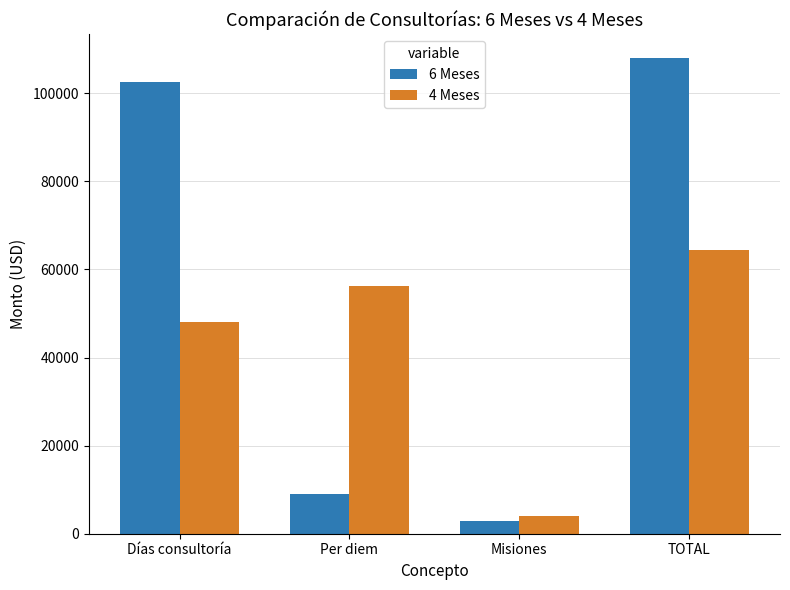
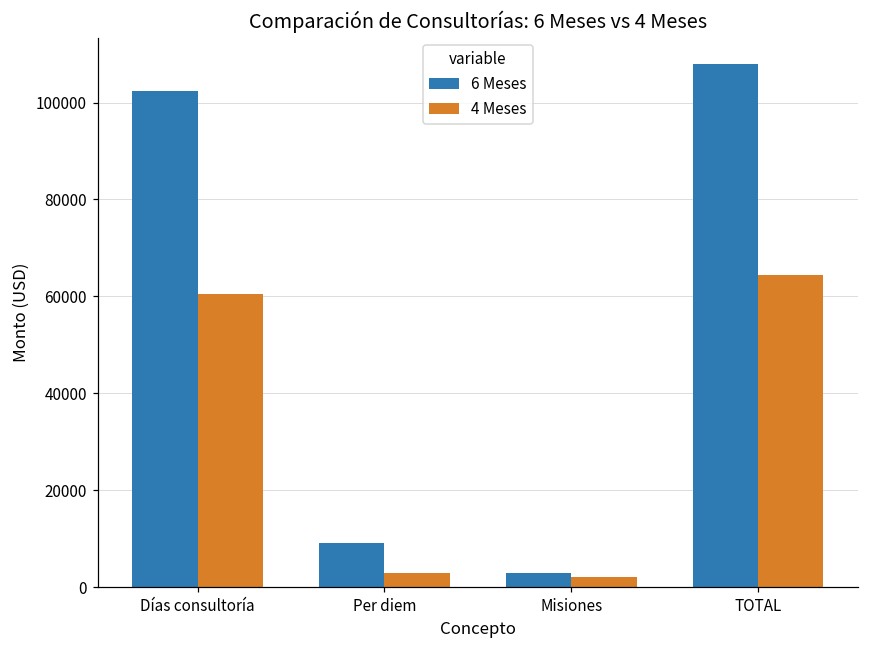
  {
    "6 Meses": {
      "Días consultoría": 102000,
      "Per diem": 9000,
      "Misiones": 3000,
      "TOTAL": 108000
    },
    "4 Meses": {
-     "Días consultoría": 48000,
-     "Per diem": 56000,
-     "Misiones": 4000,
+     "Días consultoría": 60000,
+     "Per diem": 3000,
+     "Misiones": 2000,
      "TOTAL": 65000
    }
  }
